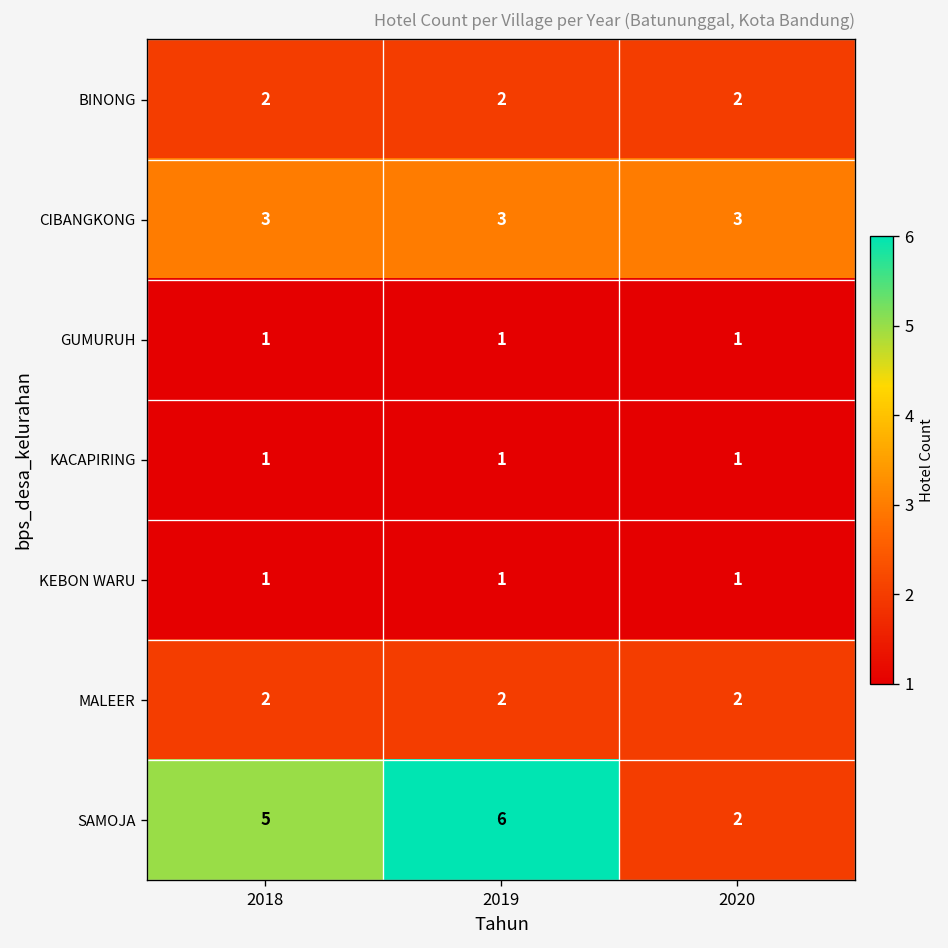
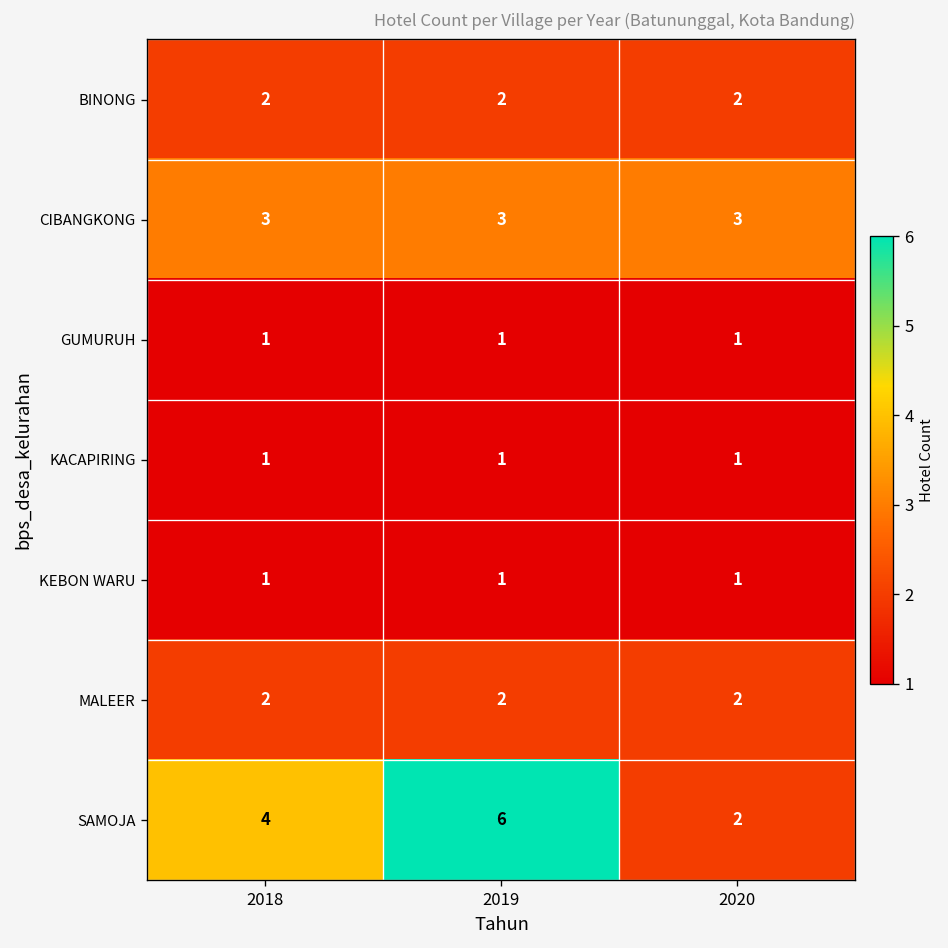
  {
    "BINONG": {
      "2018": 2,
      "2019": 2,
      "2020": 2
    },
    "CIBANGKONG": {
      "2018": 3,
      "2019": 3,
      "2020": 3
    },
    "GUMURUH": {
      "2018": 1,
      "2019": 1,
      "2020": 1
    },
    "KACAPIRING": {
      "2018": 1,
      "2019": 1,
      "2020": 1
    },
    "KEBON WARU": {
      "2018": 1,
      "2019": 1,
      "2020": 1
    },
    "MALEER": {
      "2018": 2,
      "2019": 2,
      "2020": 2
    },
    "SAMOJA": {
-     "2018": 5,
+     "2018": 4,
      "2019": 6,
      "2020": 2
    }
  }
